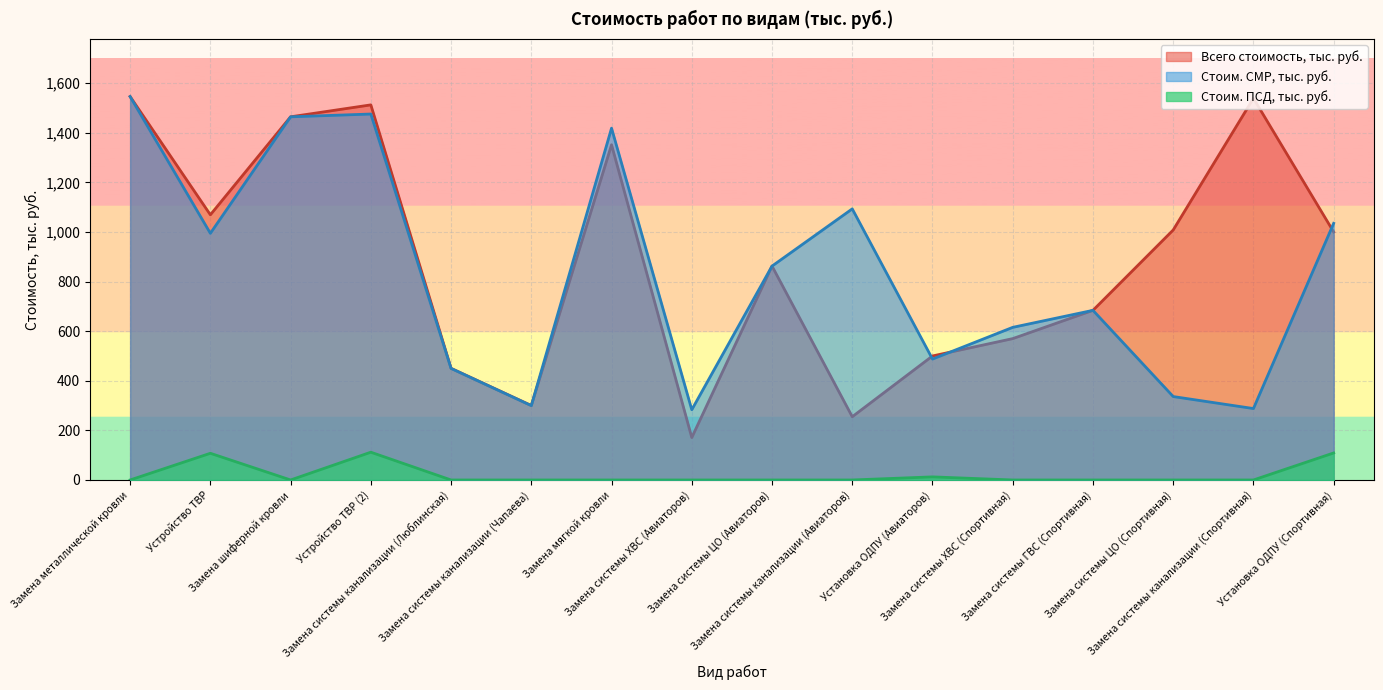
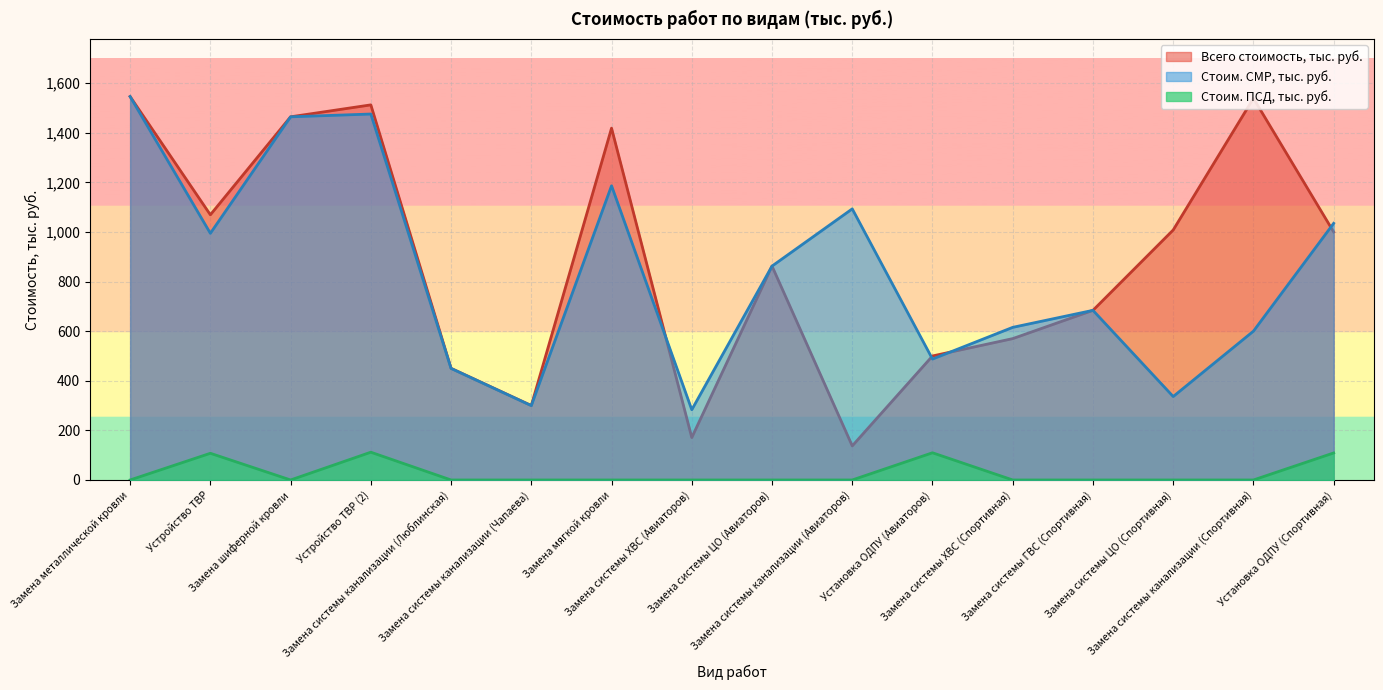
  {
    "Всего стоимость, тыс. руб.": {
      "Устройство ТВР": "1,070",
      "Устройство ТВР (2)": "1,510",
-     "Замена мягкой кровли": "1,350",
+     "Замена мягкой кровли": "1,420",
      "Замена системы ХВС (Авиаторов)": "170",
-     "Замена системы канализации (Авиаторов)": "260",
+     "Замена системы канализации (Авиаторов)": "140",
      "Установка ОДПУ (Авиаторов)": "500",
      "Замена системы ХВС (Спортивная)": "570",
      "Замена системы ЦО (Спортивная)": "1,010",
      "Установка ОДПУ (Спортивная)": "1,000"
    },
    "Стоим. СМР, тыс. руб.": {
      "Устройство ТВР": "990",
      "Устройство ТВР (2)": "1,480",
-     "Замена мягкой кровли": "1,420",
+     "Замена мягкой кровли": "1,190",
      "Замена системы ХВС (Авиаторов)": "280",
      "Замена системы канализации (Авиаторов)": "1,090",
      "Установка ОДПУ (Авиаторов)": "490",
      "Замена системы ХВС (Спортивная)": "620",
      "Замена системы ЦО (Спортивная)": "340",
-     "Замена системы канализации (Спортивная)": "290",
+     "Замена системы канализации (Спортивная)": "600",
      "Установка ОДПУ (Спортивная)": "1,030"
    },
    "Стоим. ПСД, тыс. руб.": {
      "Замена металлической кровли": "0",
      "Устройство ТВР": "110",
      "Замена шиферной кровли": "0",
      "Устройство ТВР (2)": "110",
      "Замена системы канализации (Люблинская)": "0",
      "Замена системы канализации (Чапаева)": "0",
      "Замена мягкой кровли": "0",
      "Замена системы ХВС (Авиаторов)": "0",
      "Замена системы ЦО (Авиаторов)": "0",
      "Замена системы канализации (Авиаторов)": "0",
-     "Установка ОДПУ (Авиаторов)": "10",
+     "Установка ОДПУ (Авиаторов)": "110",
      "Замена системы ХВС (Спортивная)": "0",
      "Замена системы ГВС (Спортивная)": "0",
      "Замена системы ЦО (Спортивная)": "0",
      "Замена системы канализации (Спортивная)": "0",
      "Установка ОДПУ (Спортивная)": "110"
    }
  }
